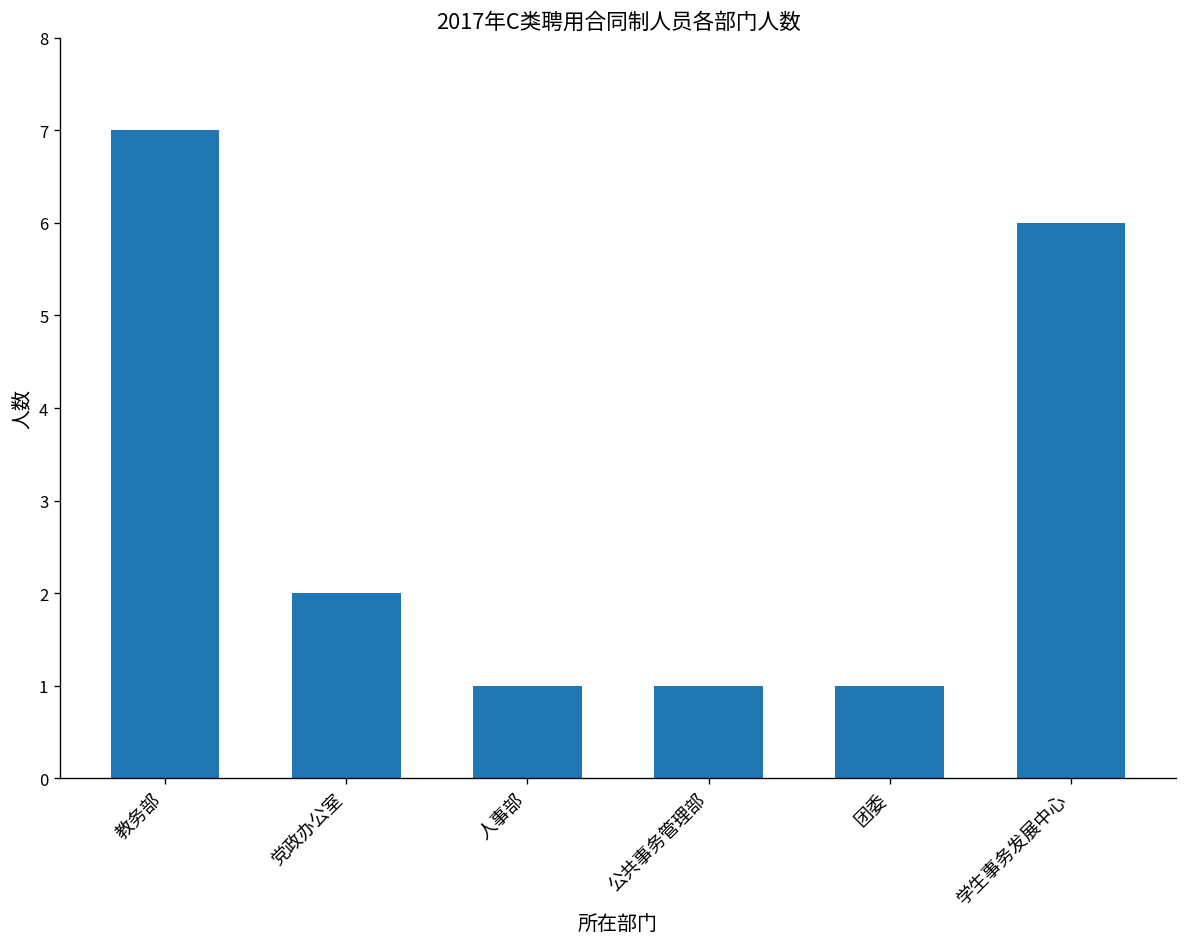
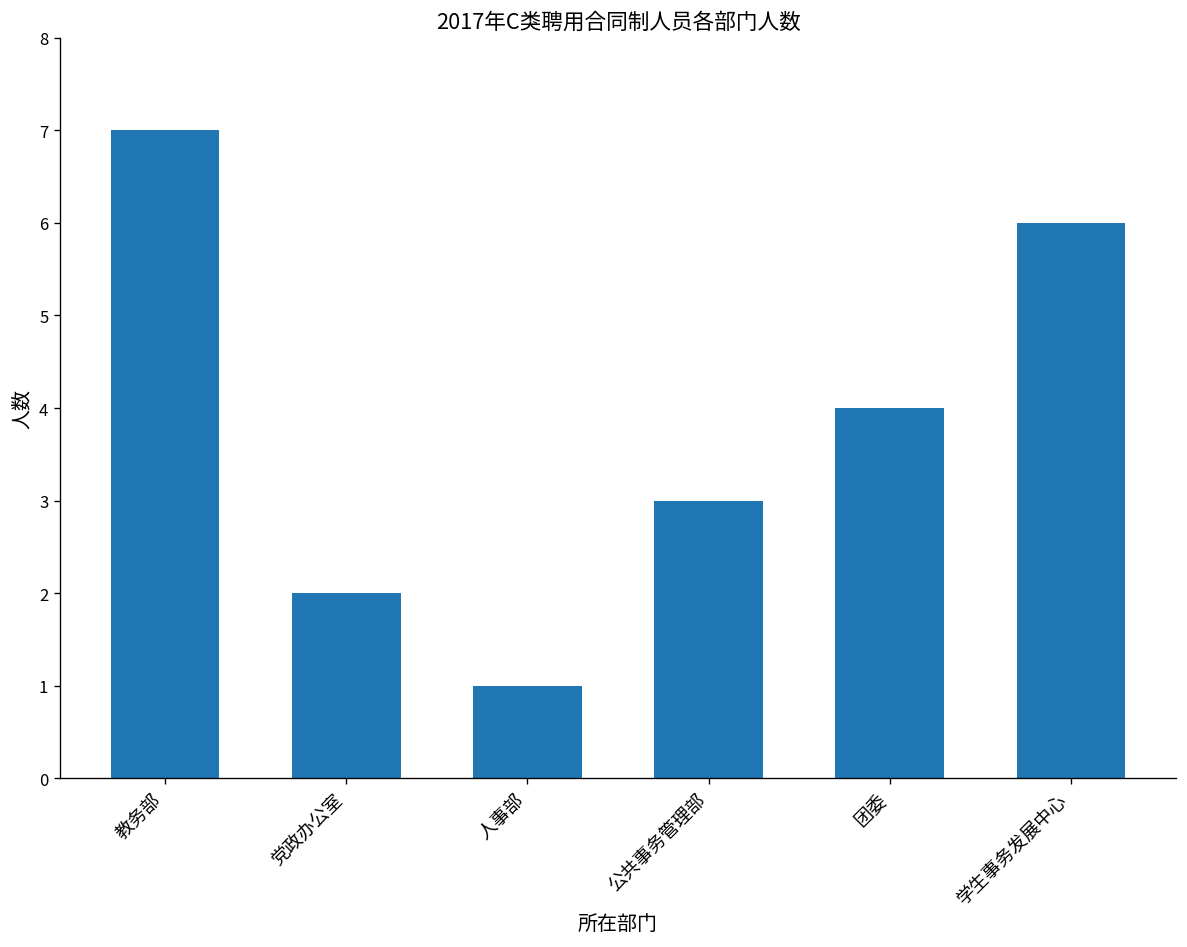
  {
    "教务部": 7,
    "党政办公室": 2,
    "人事部": 1,
-   "公共事务管理部": 1,
-   "团委": 1,
+   "公共事务管理部": 3,
+   "团委": 4,
    "学生事务发展中心": 6
  }
